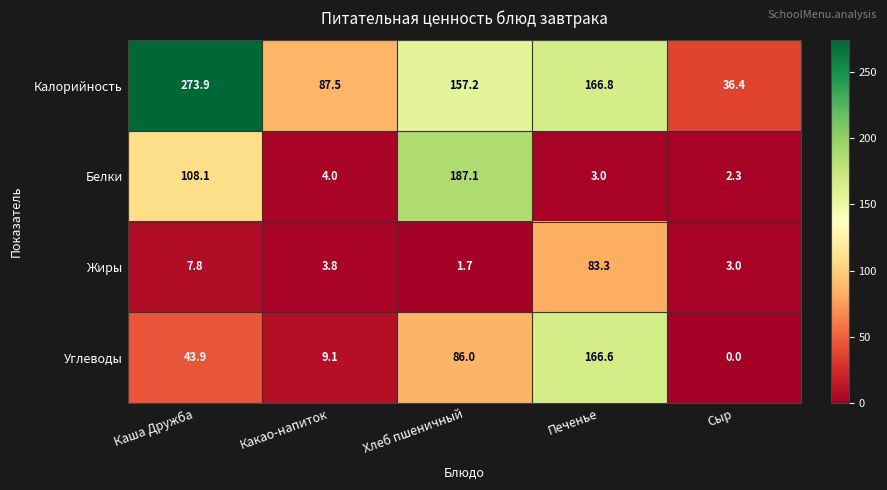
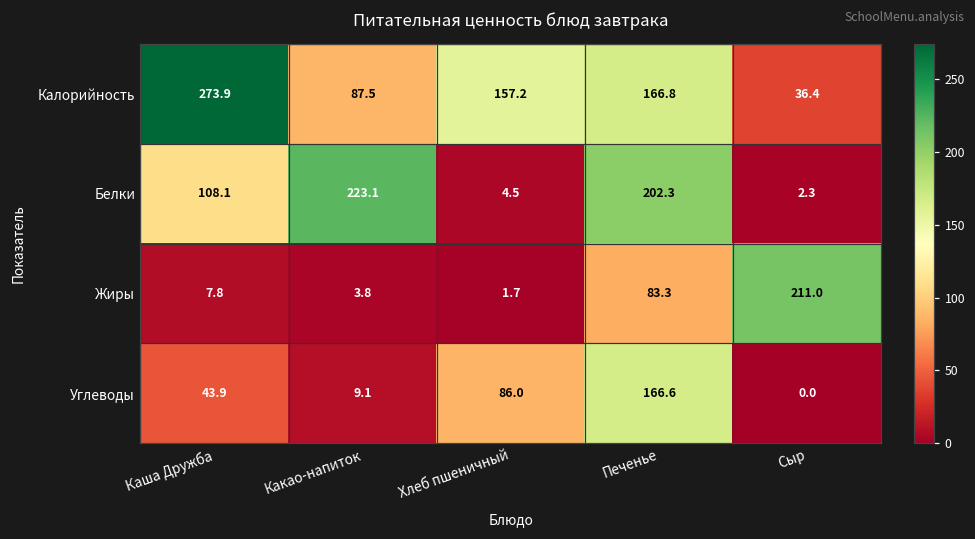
  {
    "Калорийность": {
      "Каша Дружба": 273.9,
      "Какао-напиток": 87.5,
      "Хлеб пшеничный": 157.2,
      "Печенье": 166.8,
      "Сыр": 36.4
    },
    "Белки": {
      "Каша Дружба": 108.1,
-     "Какао-напиток": 4.0,
-     "Хлеб пшеничный": 187.1,
-     "Печенье": 3.0,
+     "Какао-напиток": 223.1,
+     "Хлеб пшеничный": 4.5,
+     "Печенье": 202.3,
      "Сыр": 2.3
    },
    "Жиры": {
      "Каша Дружба": 7.8,
      "Какао-напиток": 3.8,
      "Хлеб пшеничный": 1.7,
      "Печенье": 83.3,
-     "Сыр": 3.0
+     "Сыр": 211.0
    },
    "Углеводы": {
      "Каша Дружба": 43.9,
      "Какао-напиток": 9.1,
      "Хлеб пшеничный": 86.0,
      "Печенье": 166.6,
      "Сыр": 0.0
    }
  }
